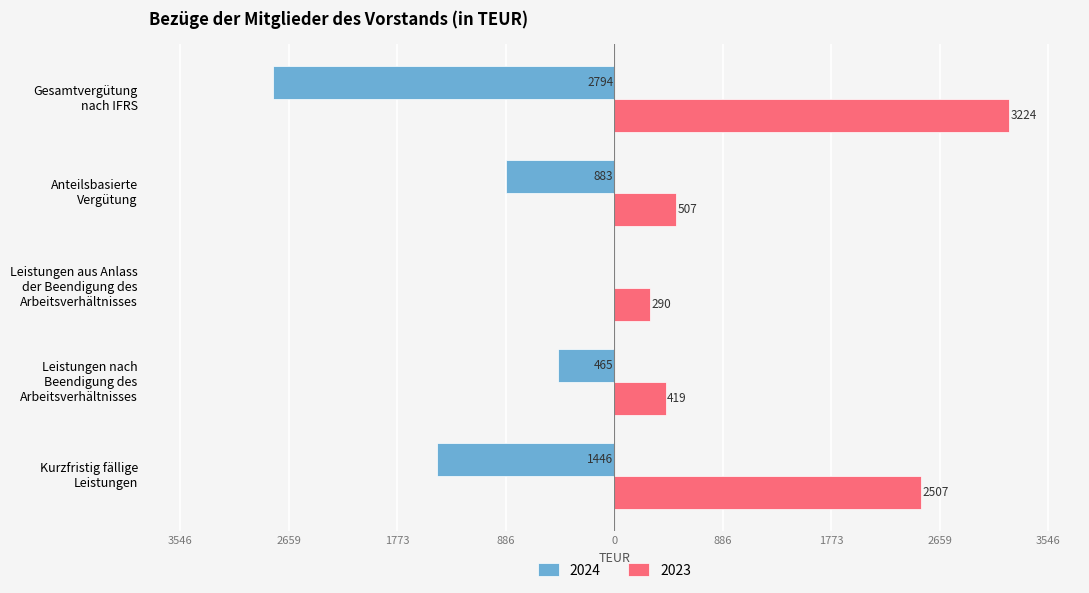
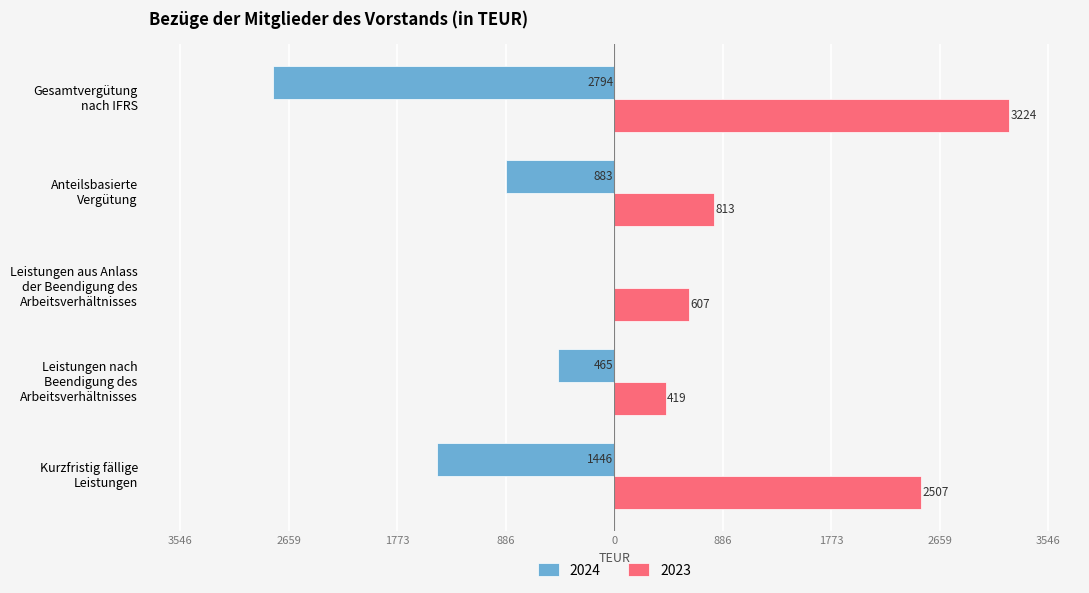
  {
    "2023": {
      "Gesamtvergütung nach IFRS": 3224,
-     "Anteilsbasierte Vergütung": 507,
-     "Leistungen aus Anlass der Beendigung des Arbeitsverhältnisses": 290,
+     "Anteilsbasierte Vergütung": 813,
+     "Leistungen aus Anlass der Beendigung des Arbeitsverhältnisses": 607,
      "Leistungen nach Beendigung des Arbeitsverhältnisses": 419,
      "Kurzfristig fällige Leistungen": 2507
    }
  }
